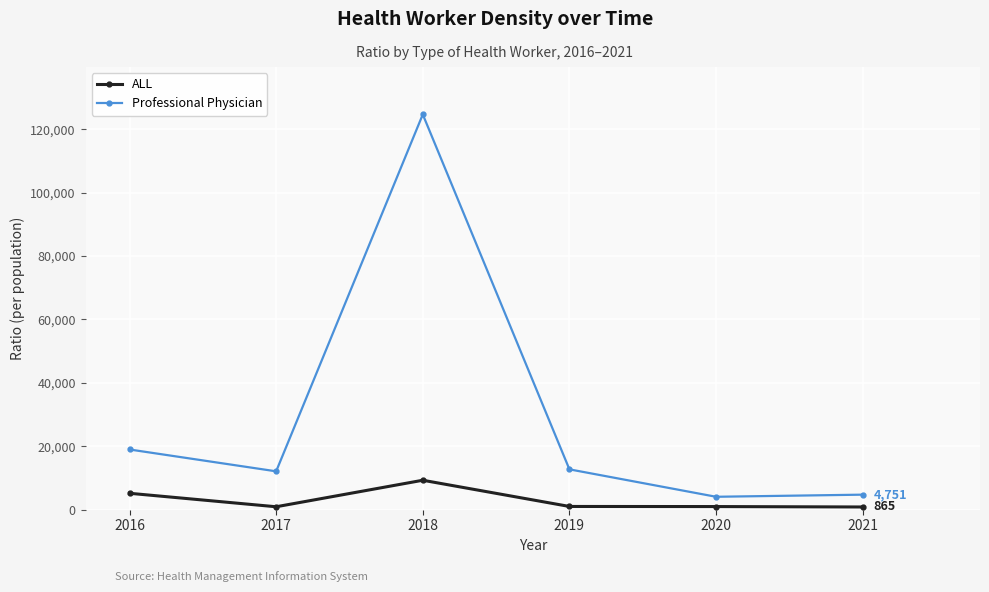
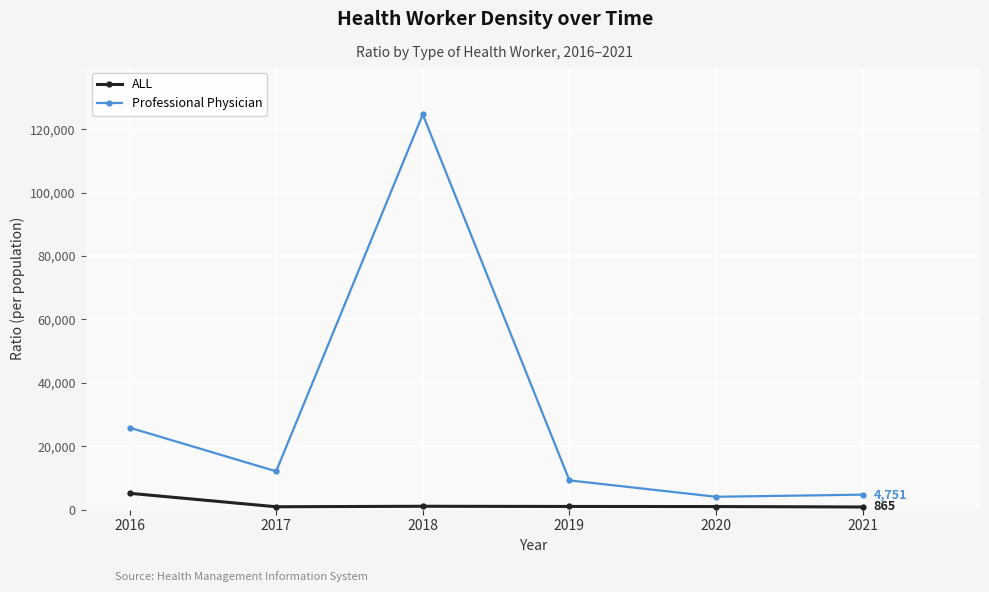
  {
    "ALL": {
      "2016": "5,000",
      "2017": "1,000",
-     "2018": "9,000",
+     "2018": "1,000",
      "2019": "1,000",
      "2020": "1,000"
    },
    "Professional Physician": {
-     "2016": "19,000",
+     "2016": "26,000",
      "2017": "12,000",
      "2018": "125,000",
-     "2019": "13,000",
+     "2019": "9,000",
      "2020": "4,000"
    }
  }
